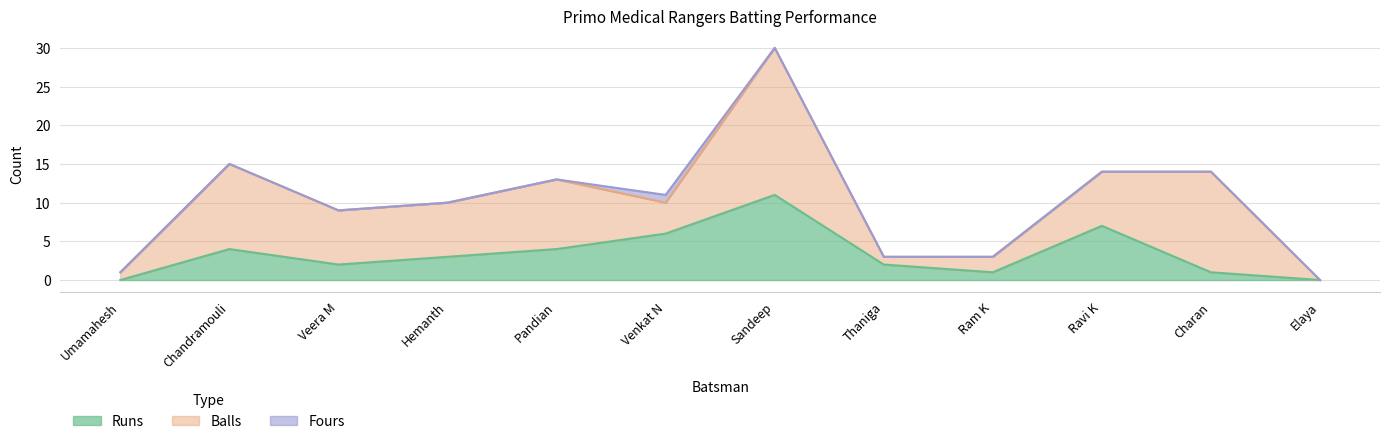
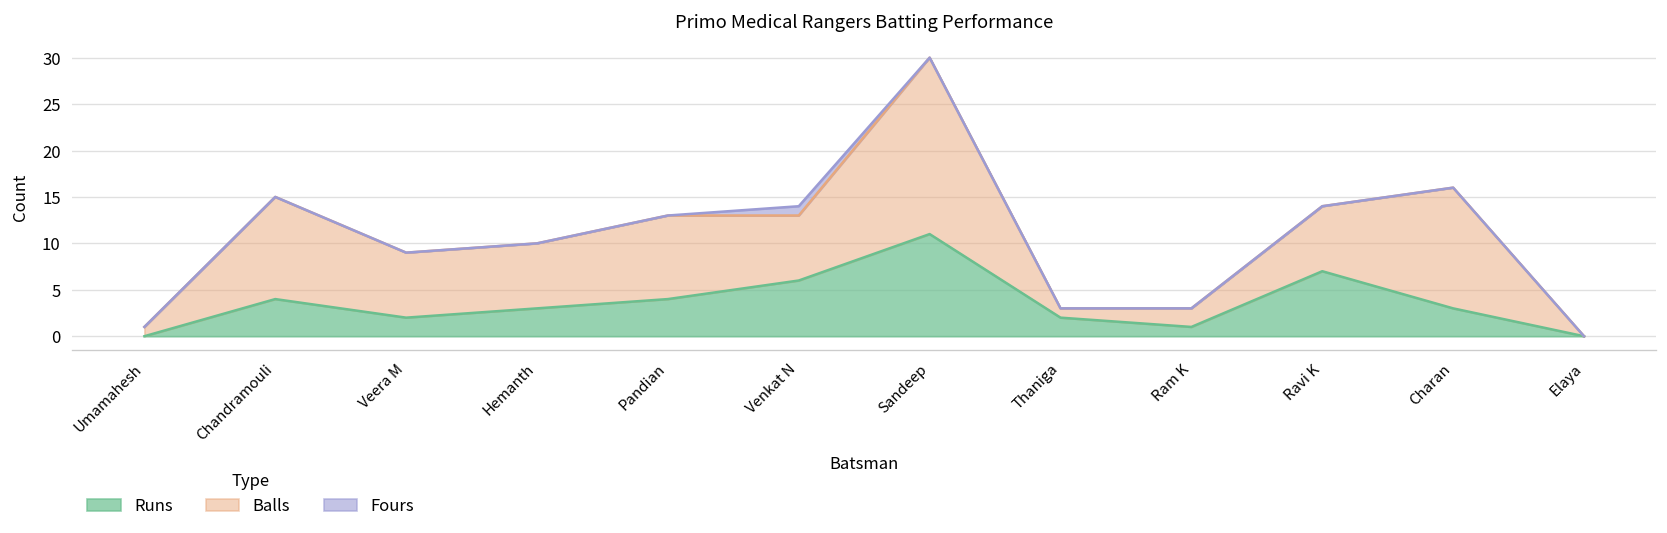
  {
    "Runs": {
      "Umamahesh": 0,
      "Chandramouli": 4,
      "Veera M": 2,
      "Hemanth": 3,
      "Pandian": 4,
      "Venkat N": 6,
      "Sandeep": 11,
      "Thaniga": 2,
      "Ram K": 1,
      "Ravi K": 7,
-     "Charan": 1
+     "Charan": 3
    },
    "Balls": {
-     "Venkat N": 4
+     "Venkat N": 7
    },
    "Fours": {
      "Venkat N": 1
    }
  }
